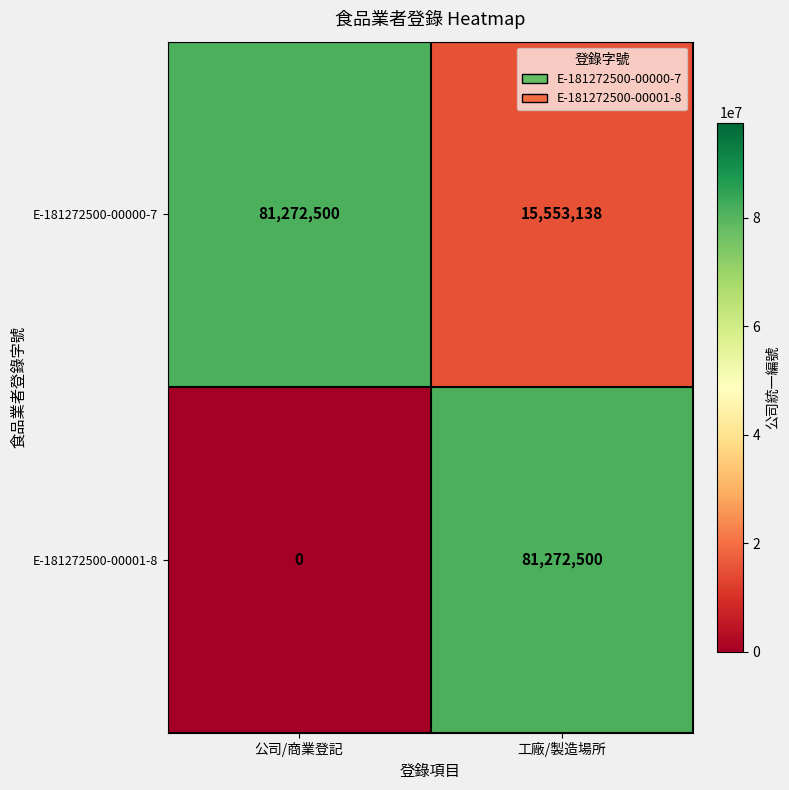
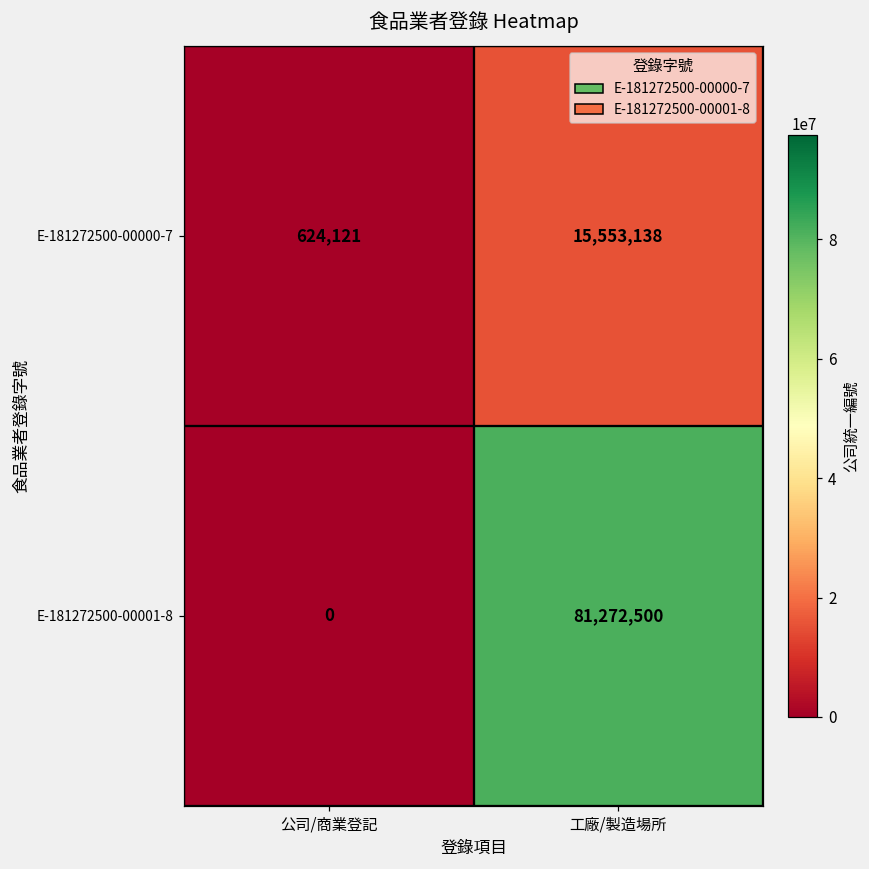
  {
    "E-181272500-00000-7": {
-     "公司/商業登記": "81,272,500",
+     "公司/商業登記": "624,121",
      "工廠/製造場所": "15,553,138"
    },
    "E-181272500-00001-8": {
      "公司/商業登記": "0",
      "工廠/製造場所": "81,272,500"
    }
  }
